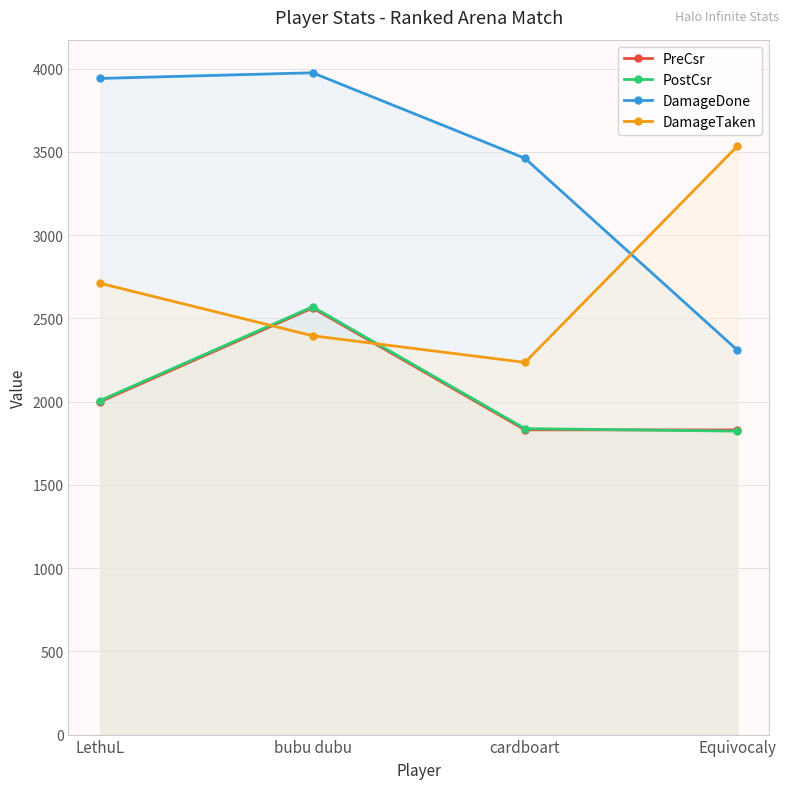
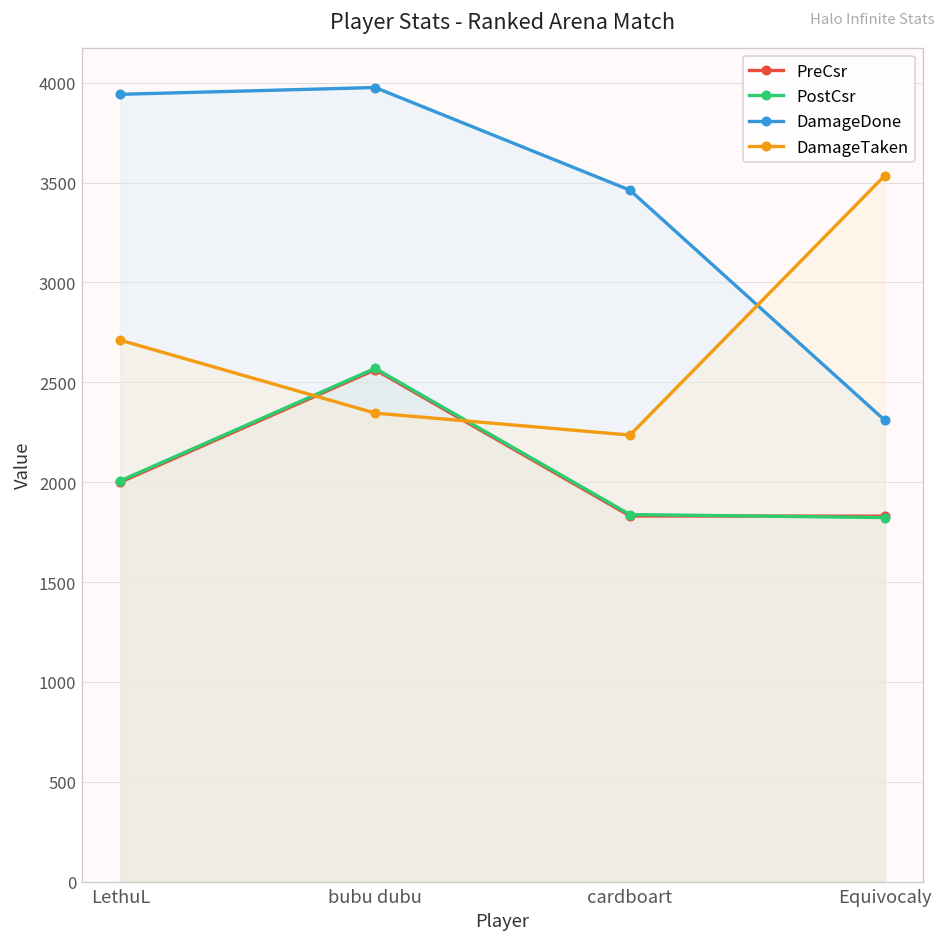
  {
    "DamageDone": {
      "LethuL": 3940,
      "bubu dubu": 3980,
      "cardboart": 3460,
      "Equivocaly": 2310
    },
    "DamageTaken": {
      "LethuL": 2710,
-     "bubu dubu": 2400,
+     "bubu dubu": 2350,
      "cardboart": 2240,
      "Equivocaly": 3540
    }
  }
